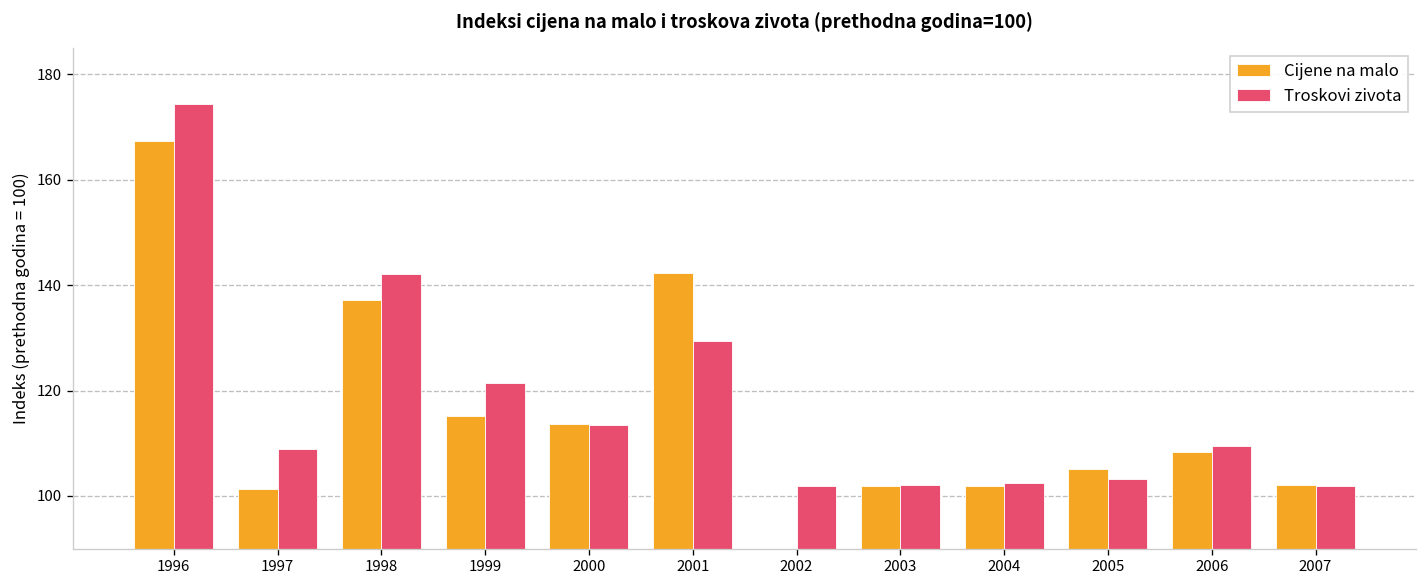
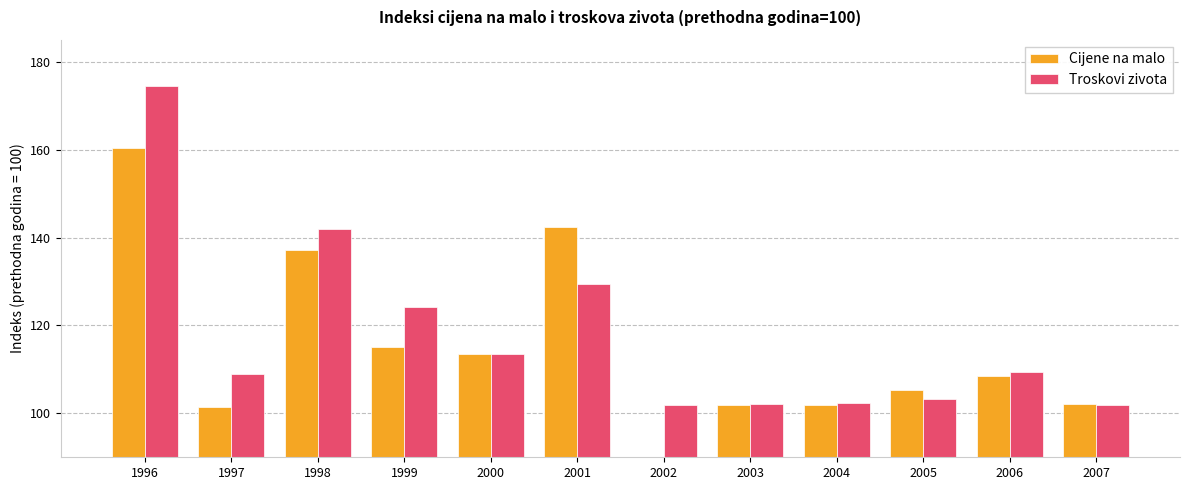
  {
    "Cijene na malo": {
-     "1996": 167,
+     "1996": 160,
      "1997": 101,
      "1998": 137,
      "1999": 115,
      "2000": 114,
      "2001": 142,
      "2003": 102,
      "2004": 102,
      "2005": 105,
      "2006": 108,
      "2007": 102
    },
    "Troskovi zivota": {
      "1996": 174,
      "1997": 109,
      "1998": 142,
-     "1999": 121,
+     "1999": 124,
      "2000": 113,
      "2001": 129,
      "2002": 102,
      "2003": 102,
      "2004": 102,
      "2005": 103,
      "2006": 110,
      "2007": 102
    }
  }
